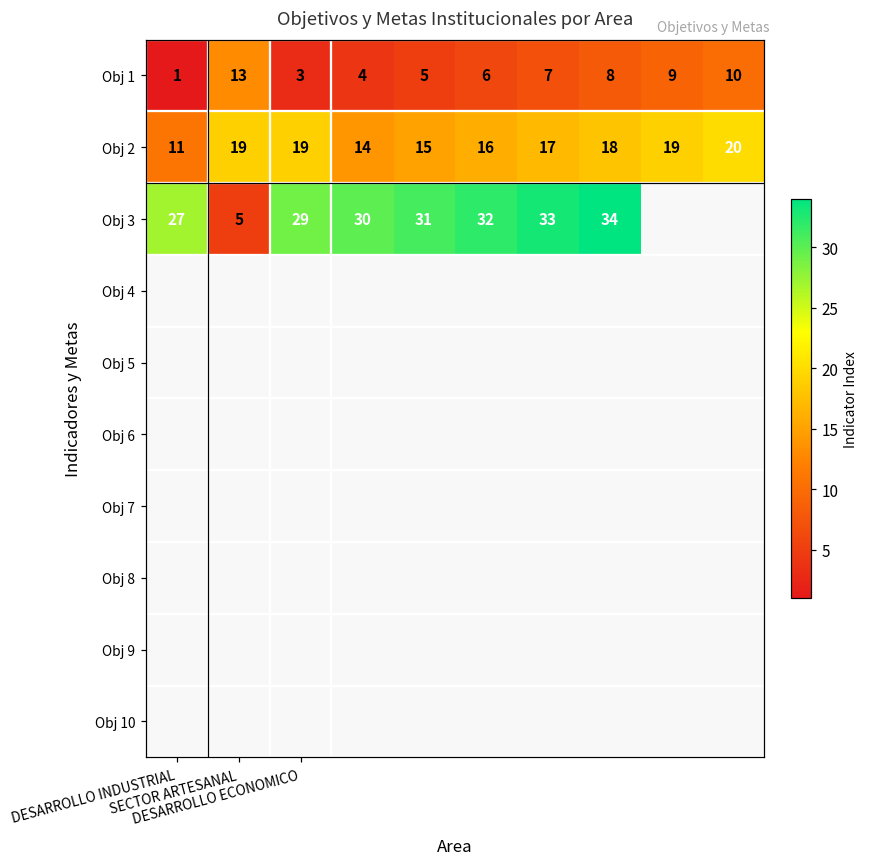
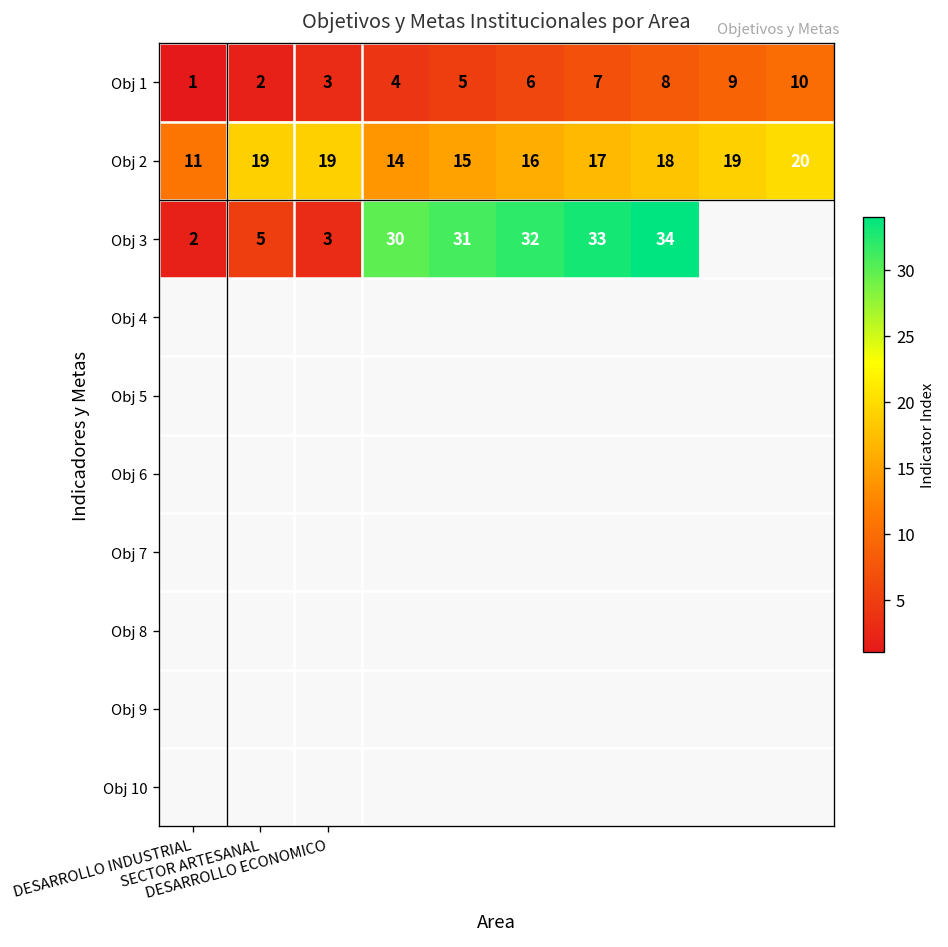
  {
    "Obj 1": {
      "DESARROLLO INDUSTRIAL": 1,
-     "SECTOR ARTESANAL": 13,
+     "SECTOR ARTESANAL": 2,
      "DESARROLLO ECONOMICO": 3
    },
    "Obj 2": {
      "DESARROLLO INDUSTRIAL": 11,
      "SECTOR ARTESANAL": 19,
      "DESARROLLO ECONOMICO": 19
    },
    "Obj 3": {
-     "DESARROLLO INDUSTRIAL": 27,
+     "DESARROLLO INDUSTRIAL": 2,
      "SECTOR ARTESANAL": 5,
-     "DESARROLLO ECONOMICO": 29
+     "DESARROLLO ECONOMICO": 3
    }
  }
